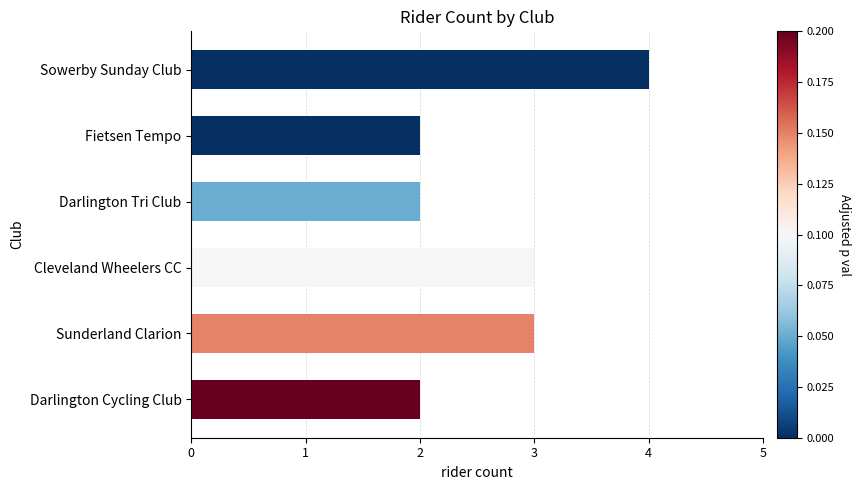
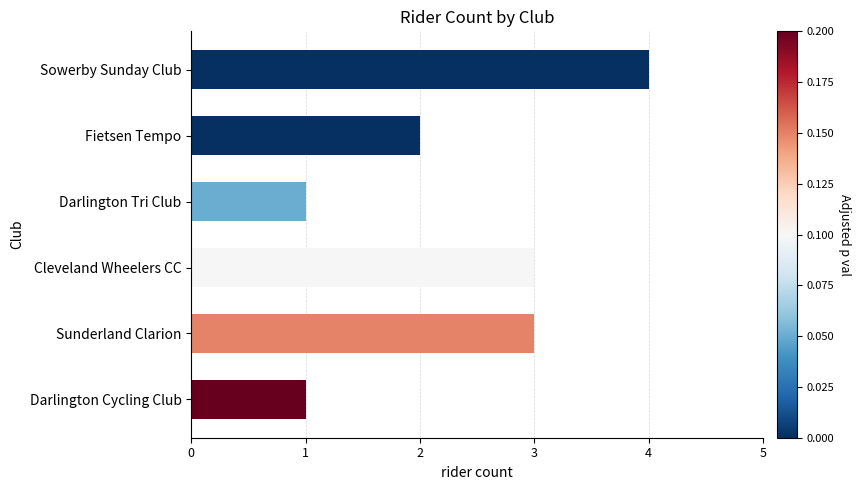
  {
    "Sowerby Sunday Club": 4,
    "Fietsen Tempo": 2,
-   "Darlington Tri Club": 2,
+   "Darlington Tri Club": 1,
    "Cleveland Wheelers CC": 3,
    "Sunderland Clarion": 3,
-   "Darlington Cycling Club": 2
+   "Darlington Cycling Club": 1
  }
